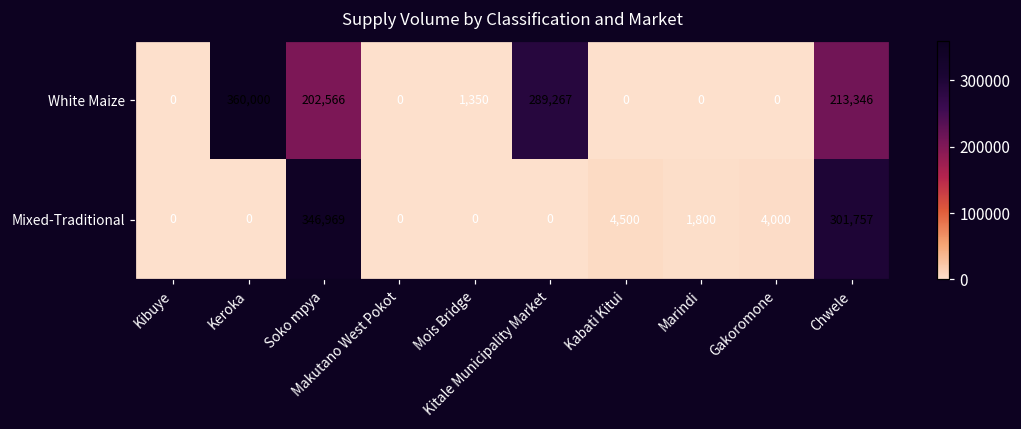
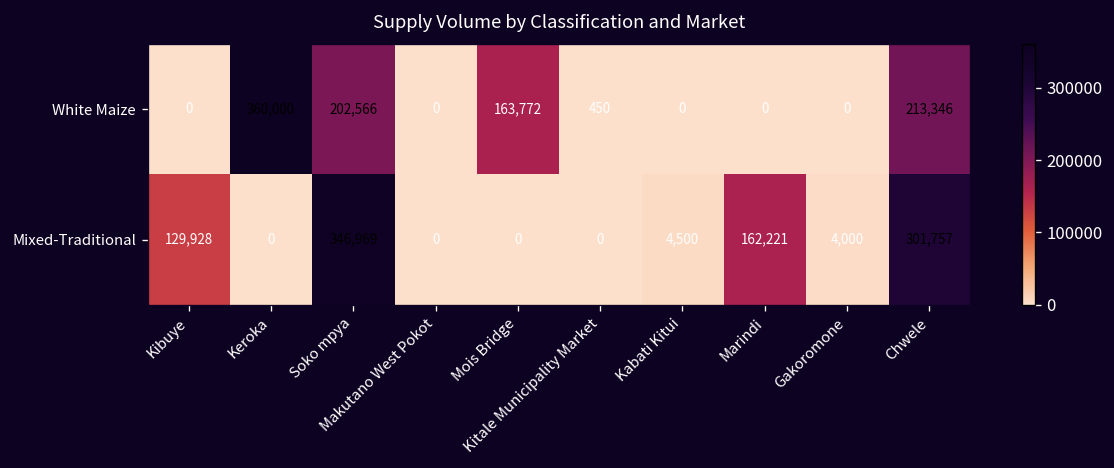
  {
    "White Maize": {
      "Kibuye": "0",
      "Soko mpya": "202,566",
      "Makutano West Pokot": "0",
-     "Mois Bridge": "1,350",
-     "Kitale Municipality Market": "289,267",
+     "Mois Bridge": "163,772",
+     "Kitale Municipality Market": "450",
      "Kabati Kitui": "0",
      "Marindi": "0",
      "Gakoromone": "0",
      "Chwele": "213,346"
    },
    "Mixed-Traditional": {
-     "Kibuye": "0",
+     "Kibuye": "129,928",
      "Keroka": "0",
      "Makutano West Pokot": "0",
      "Mois Bridge": "0",
      "Kitale Municipality Market": "0",
      "Kabati Kitui": "4,500",
-     "Marindi": "1,800",
+     "Marindi": "162,221",
      "Gakoromone": "4,000",
      "Chwele": "301,757"
    }
  }
